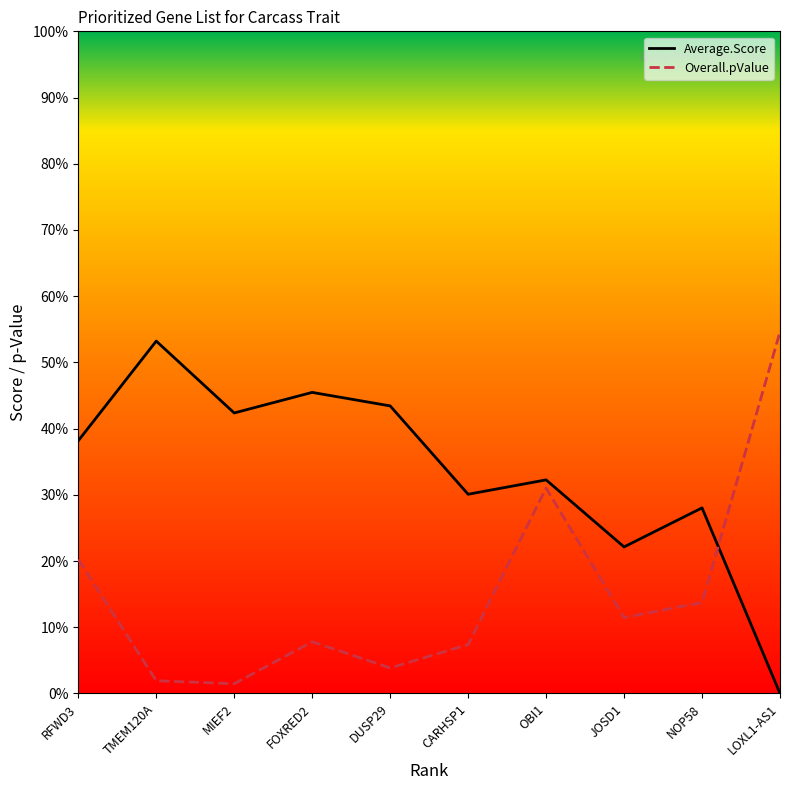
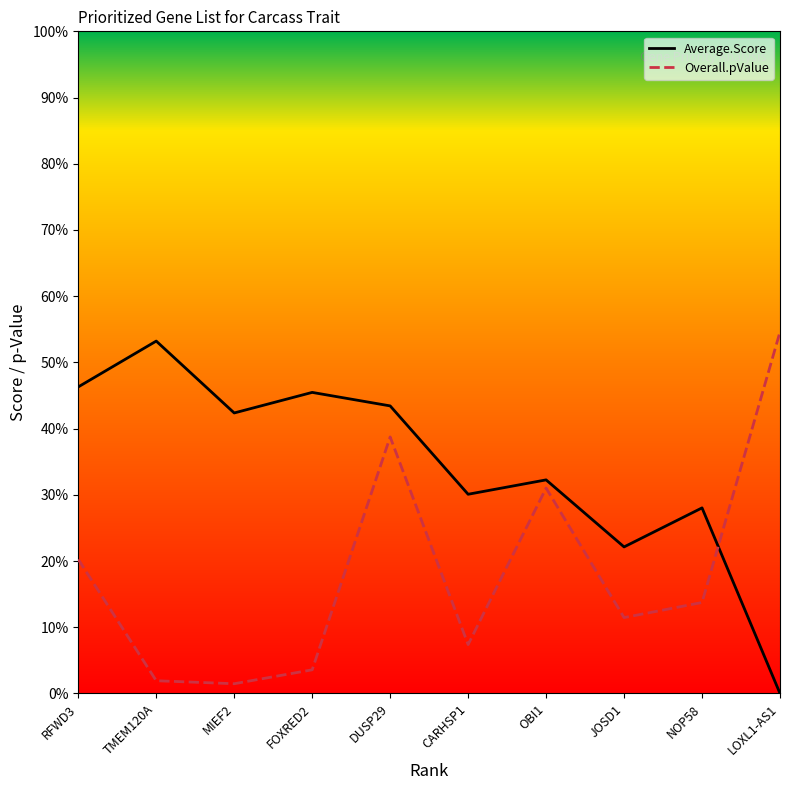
  {
    "Average.Score": {
-     "RFWD3": "38%",
+     "RFWD3": "46%",
      "TMEM120A": "53%",
      "MIEF2": "42%",
      "FOXRED2": "45%",
      "DUSP29": "43%",
      "CARHSP1": "30%",
      "OBI1": "32%",
      "JOSD1": "22%",
      "NOP58": "28%",
      "LOXL1-AS1": "0%"
    },
    "Overall.pValue": {
      "RFWD3": "20%",
      "TMEM120A": "2%",
      "MIEF2": "1%",
-     "FOXRED2": "8%",
-     "DUSP29": "4%",
+     "FOXRED2": "4%",
+     "DUSP29": "39%",
      "CARHSP1": "7%",
      "OBI1": "31%",
      "JOSD1": "11%",
      "NOP58": "14%",
      "LOXL1-AS1": "55%"
    }
  }
